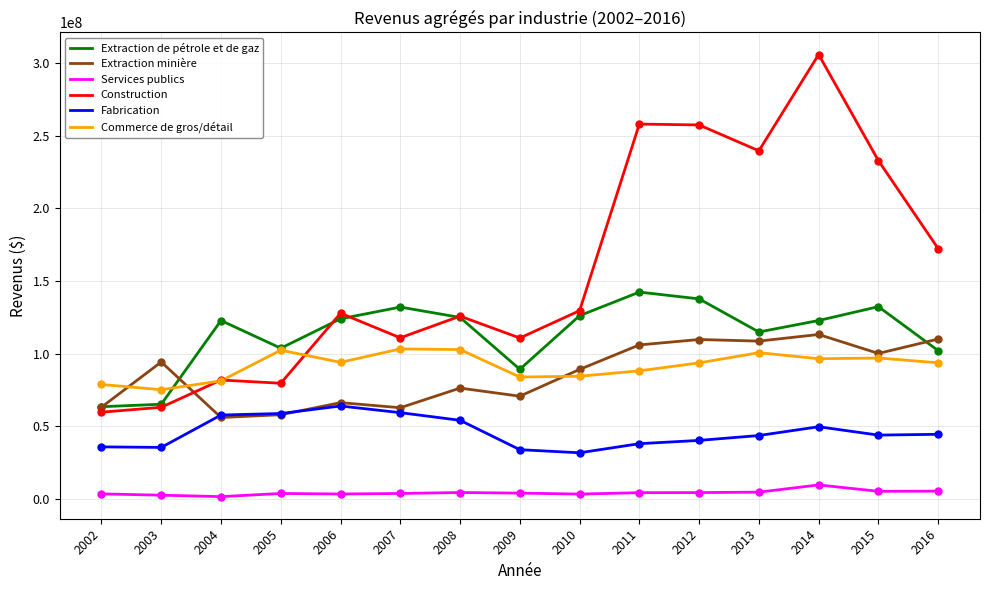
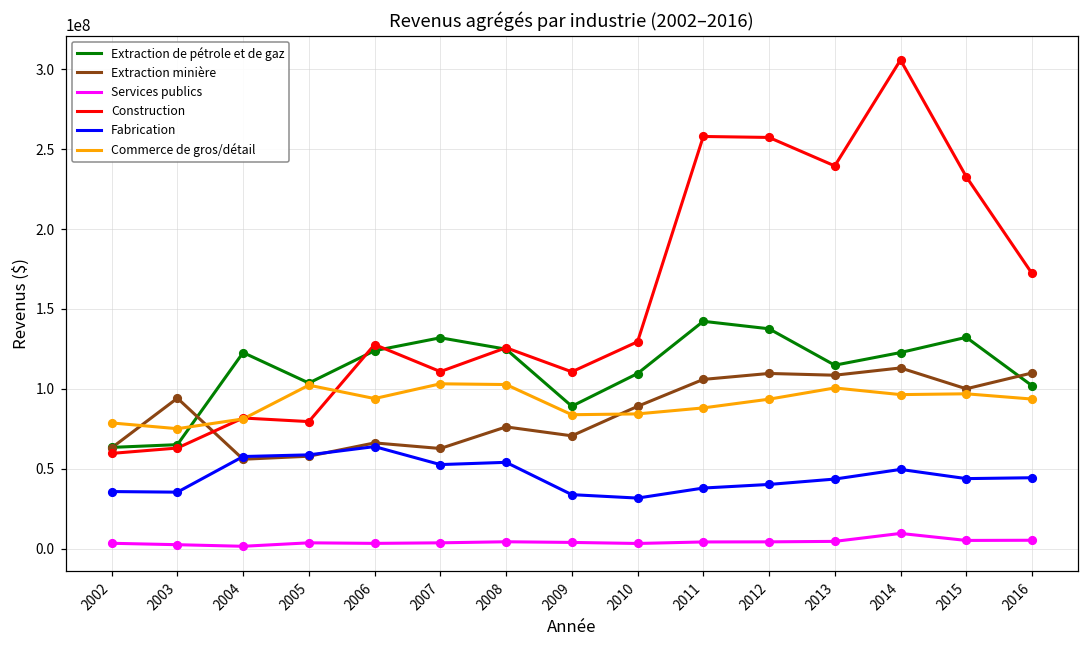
  {
    "Extraction de pétrole et de gaz": {
      "2003": 65000000,
      "2004": 123000000,
      "2006": 124000000,
      "2007": 132000000,
      "2009": 89000000,
-     "2010": 126000000,
+     "2010": 110000000,
      "2011": 142000000,
      "2012": 138000000,
      "2013": 115000000,
      "2014": 123000000,
      "2015": 132000000,
      "2016": 102000000
    },
    "Extraction minière": {
      "2003": 94000000,
      "2006": 66000000,
      "2007": 63000000,
      "2008": 76000000,
      "2009": 71000000,
      "2010": 89000000,
      "2011": 106000000,
      "2012": 110000000,
      "2013": 109000000,
      "2014": 113000000,
      "2015": 100000000,
      "2016": 110000000
    },
    "Services publics": {
      "2002": 3000000,
      "2003": 3000000,
      "2004": 2000000,
      "2005": 4000000,
      "2006": 3000000,
      "2007": 4000000,
      "2008": 4000000,
      "2009": 4000000,
      "2010": 3000000,
      "2011": 4000000,
      "2012": 4000000,
      "2013": 5000000,
      "2014": 10000000,
      "2015": 5000000,
      "2016": 5000000
    },
    "Construction": {
      "2002": 60000000,
      "2003": 63000000,
      "2005": 80000000,
      "2006": 128000000,
      "2007": 111000000,
      "2009": 111000000,
      "2010": 130000000,
      "2011": 258000000,
      "2012": 257000000,
      "2013": 239000000,
      "2014": 306000000,
      "2015": 233000000,
      "2016": 172000000
    },
    "Fabrication": {
      "2002": 36000000,
      "2003": 35000000,
      "2006": 64000000,
-     "2007": 59000000,
+     "2007": 53000000,
      "2008": 54000000,
      "2009": 34000000,
      "2010": 32000000,
      "2011": 38000000,
      "2012": 40000000,
      "2013": 44000000,
      "2014": 50000000,
      "2015": 44000000,
      "2016": 44000000
    },
    "Commerce de gros/détail": {
      "2002": 79000000,
      "2003": 75000000,
      "2006": 94000000,
      "2007": 103000000,
      "2008": 103000000,
      "2009": 84000000,
      "2010": 84000000,
      "2011": 88000000,
      "2012": 94000000,
      "2013": 101000000,
      "2014": 96000000,
      "2015": 97000000,
      "2016": 94000000
    }
  }
